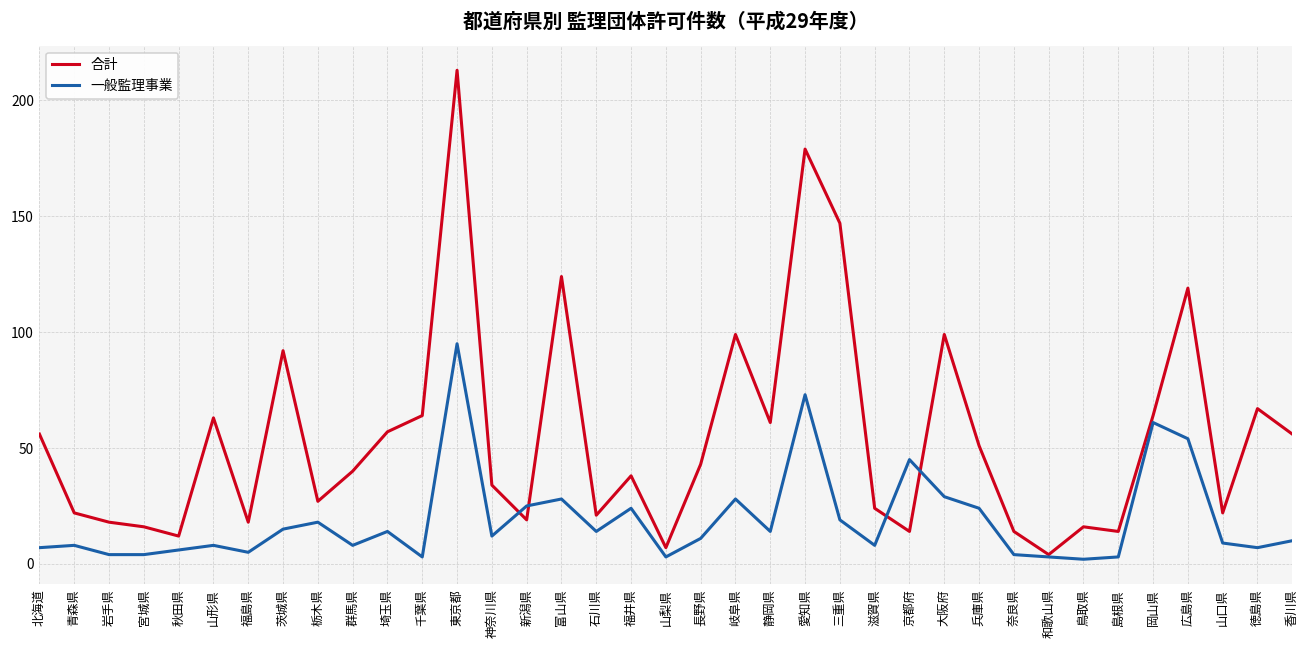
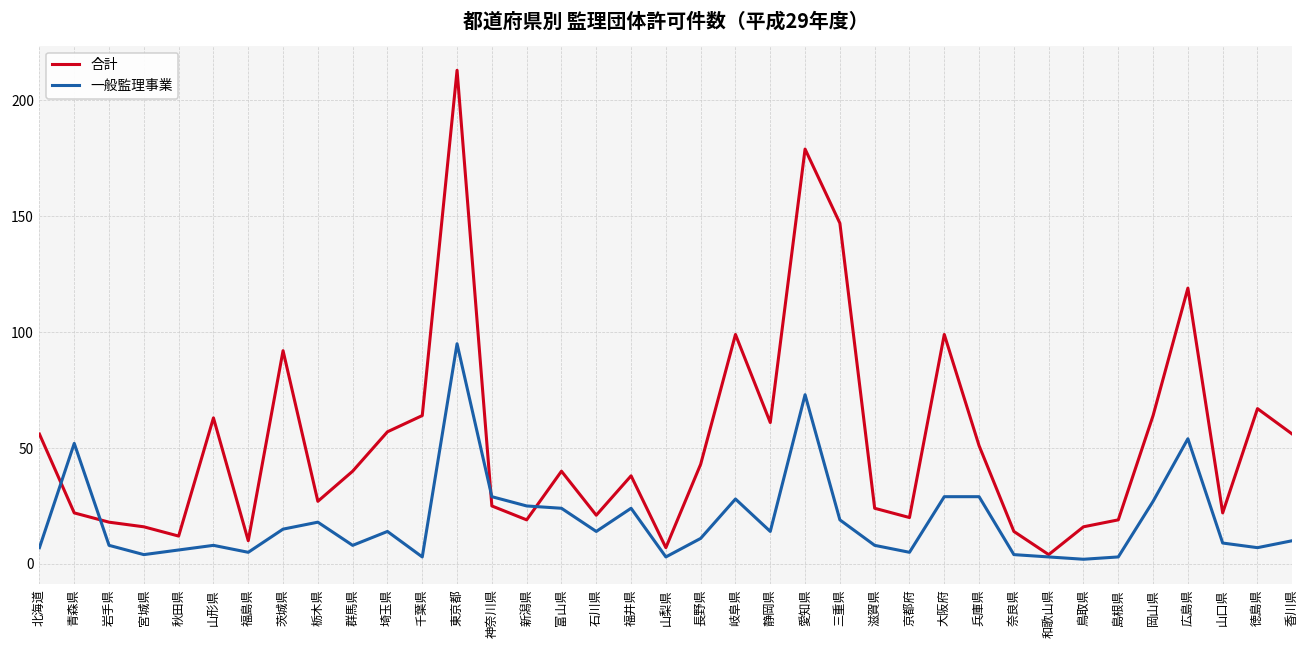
  {
    "合計": {
      "北海道": 56,
      "青森県": 22,
      "岩手県": 18,
      "宮城県": 16,
      "秋田県": 12,
      "山形県": 63,
-     "福島県": 18,
+     "福島県": 10,
      "茨城県": 92,
      "栃木県": 27,
      "群馬県": 40,
      "埼玉県": 57,
      "千葉県": 64,
      "東京都": 213,
-     "神奈川県": 34,
+     "神奈川県": 25,
      "新潟県": 19,
-     "富山県": 124,
+     "富山県": 40,
      "石川県": 21,
      "福井県": 38,
      "山梨県": 7,
      "長野県": 43,
      "岐阜県": 99,
      "静岡県": 61,
      "愛知県": 179,
      "三重県": 147,
      "滋賀県": 24,
-     "京都府": 14,
+     "京都府": 20,
      "大阪府": 99,
      "兵庫県": 51,
      "奈良県": 14,
      "鳥取県": 16,
-     "島根県": 14,
+     "島根県": 19,
      "岡山県": 64,
      "広島県": 119,
      "山口県": 22,
      "徳島県": 67,
      "香川県": 56
    },
    "一般監理事業": {
      "北海道": 7,
-     "青森県": 8,
-     "岩手県": 4,
+     "青森県": 52,
+     "岩手県": 8,
      "宮城県": 4,
      "秋田県": 6,
      "山形県": 8,
      "福島県": 5,
      "茨城県": 15,
      "栃木県": 18,
      "群馬県": 8,
      "埼玉県": 14,
      "千葉県": 3,
      "東京都": 95,
-     "神奈川県": 12,
+     "神奈川県": 29,
      "新潟県": 25,
-     "富山県": 28,
+     "富山県": 24,
      "石川県": 14,
      "福井県": 24,
      "山梨県": 3,
      "長野県": 11,
      "岐阜県": 28,
      "静岡県": 14,
      "愛知県": 73,
      "三重県": 19,
      "滋賀県": 8,
-     "京都府": 45,
+     "京都府": 5,
      "大阪府": 29,
-     "兵庫県": 24,
+     "兵庫県": 29,
      "奈良県": 4,
      "鳥取県": 2,
      "島根県": 3,
-     "岡山県": 61,
+     "岡山県": 27,
      "広島県": 54,
      "山口県": 9,
      "徳島県": 7,
      "香川県": 10
    }
  }
